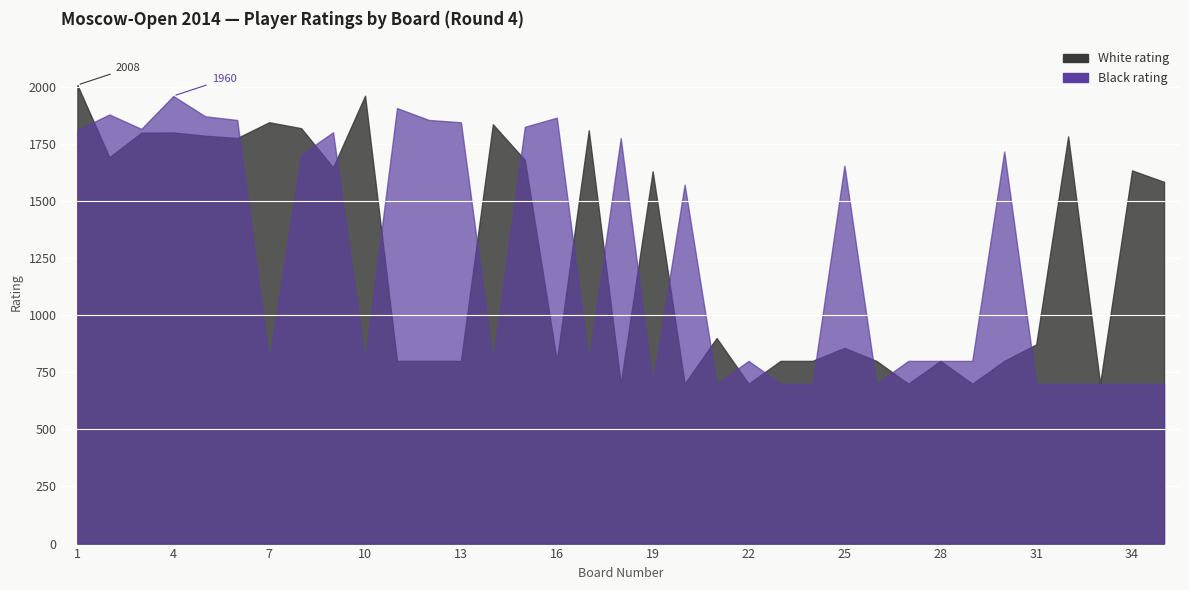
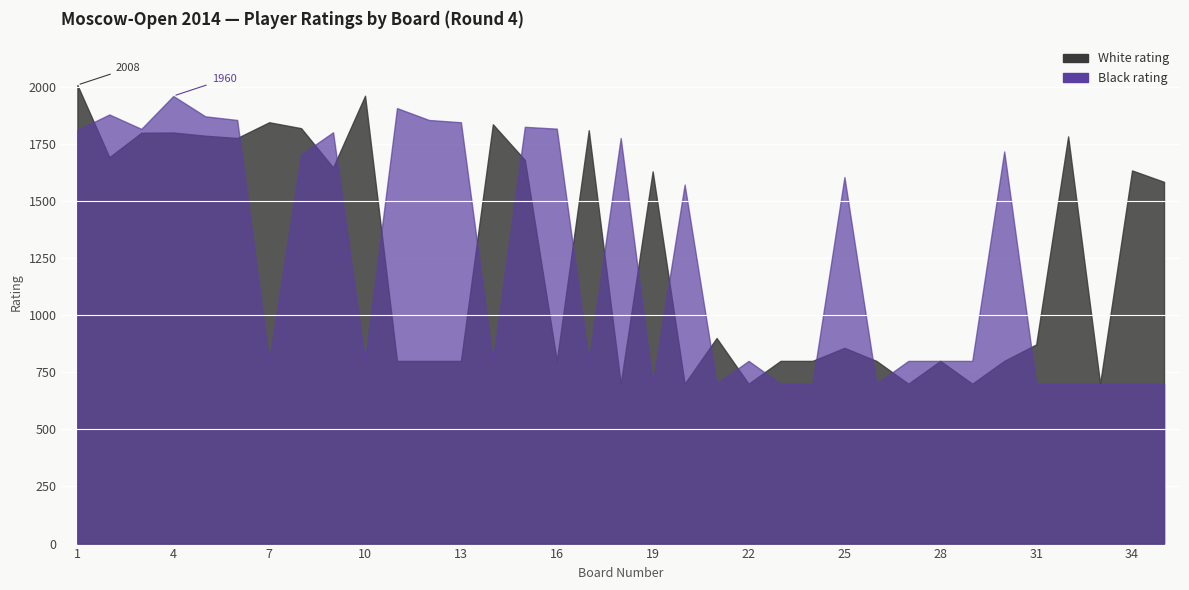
  {
    "White rating": {
      "1": 2008
    },
    "Black rating": {
      "1": 1810,
      "7": 800,
      "10": 800,
      "13": 1850,
-     "16": 1870,
+     "16": 1820,
      "19": 700,
      "22": 800,
-     "25": 1660,
+     "25": 1610,
      "31": 700,
      "34": 700
    }
  }
